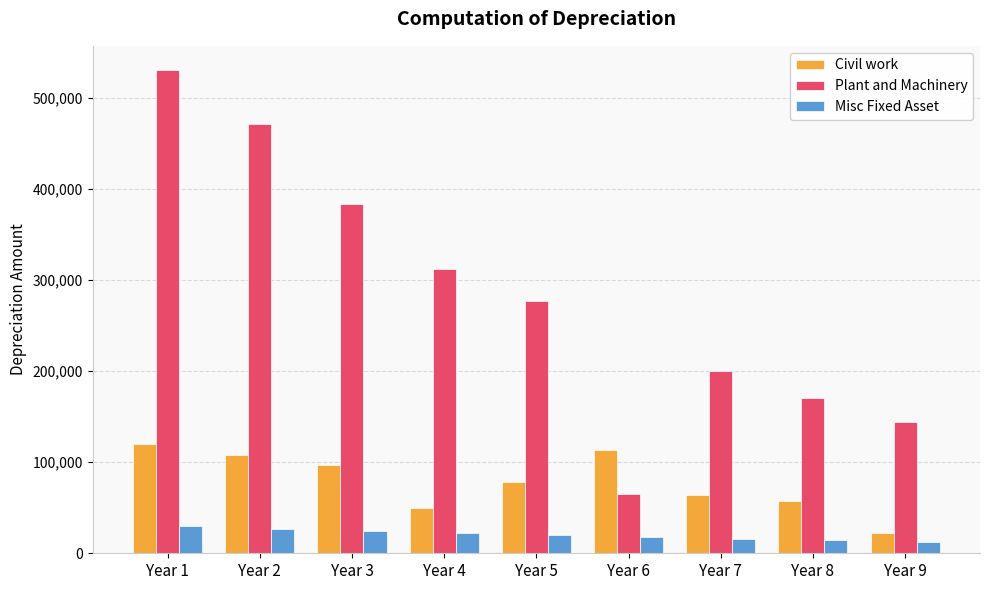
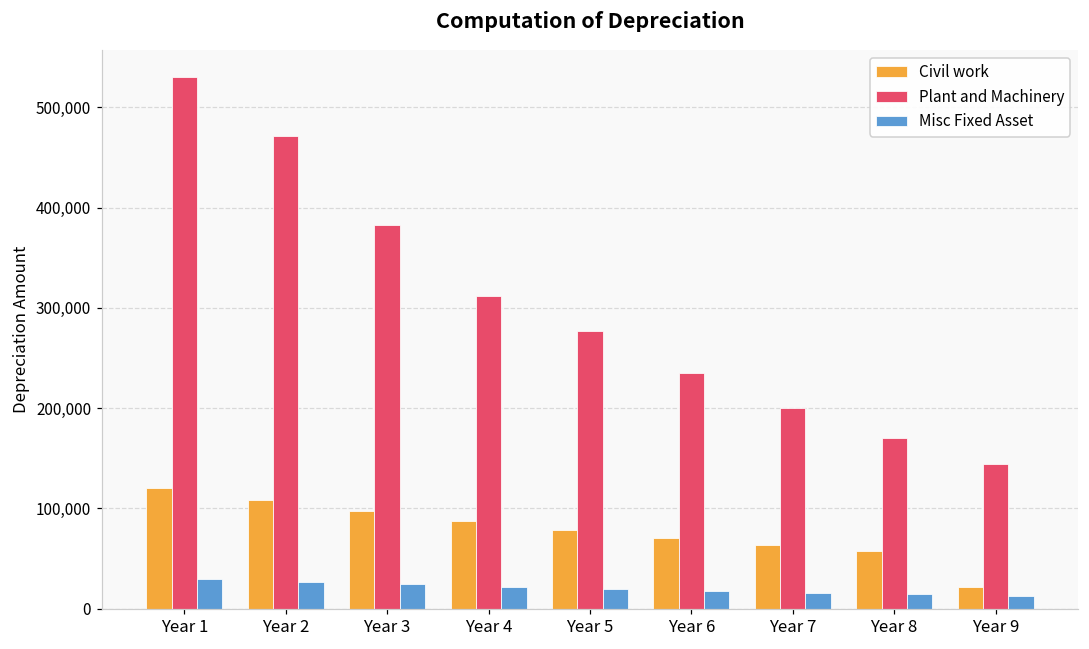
  {
    "Civil work": {
      "Year 1": "120,000",
      "Year 2": "110,000",
      "Year 3": "100,000",
-     "Year 4": "50,000",
+     "Year 4": "90,000",
      "Year 5": "80,000",
-     "Year 6": "110,000",
+     "Year 6": "70,000",
      "Year 7": "60,000",
      "Year 8": "60,000",
      "Year 9": "20,000"
    },
    "Plant and Machinery": {
      "Year 1": "530,000",
      "Year 2": "470,000",
      "Year 3": "380,000",
      "Year 4": "310,000",
      "Year 5": "280,000",
-     "Year 6": "70,000",
+     "Year 6": "240,000",
      "Year 7": "200,000",
      "Year 8": "170,000",
      "Year 9": "140,000"
    },
    "Misc Fixed Asset": {
      "Year 1": "30,000",
      "Year 2": "30,000",
      "Year 3": "20,000",
      "Year 4": "20,000",
      "Year 5": "20,000",
      "Year 6": "20,000",
      "Year 7": "20,000",
      "Year 8": "10,000",
      "Year 9": "10,000"
    }
  }
